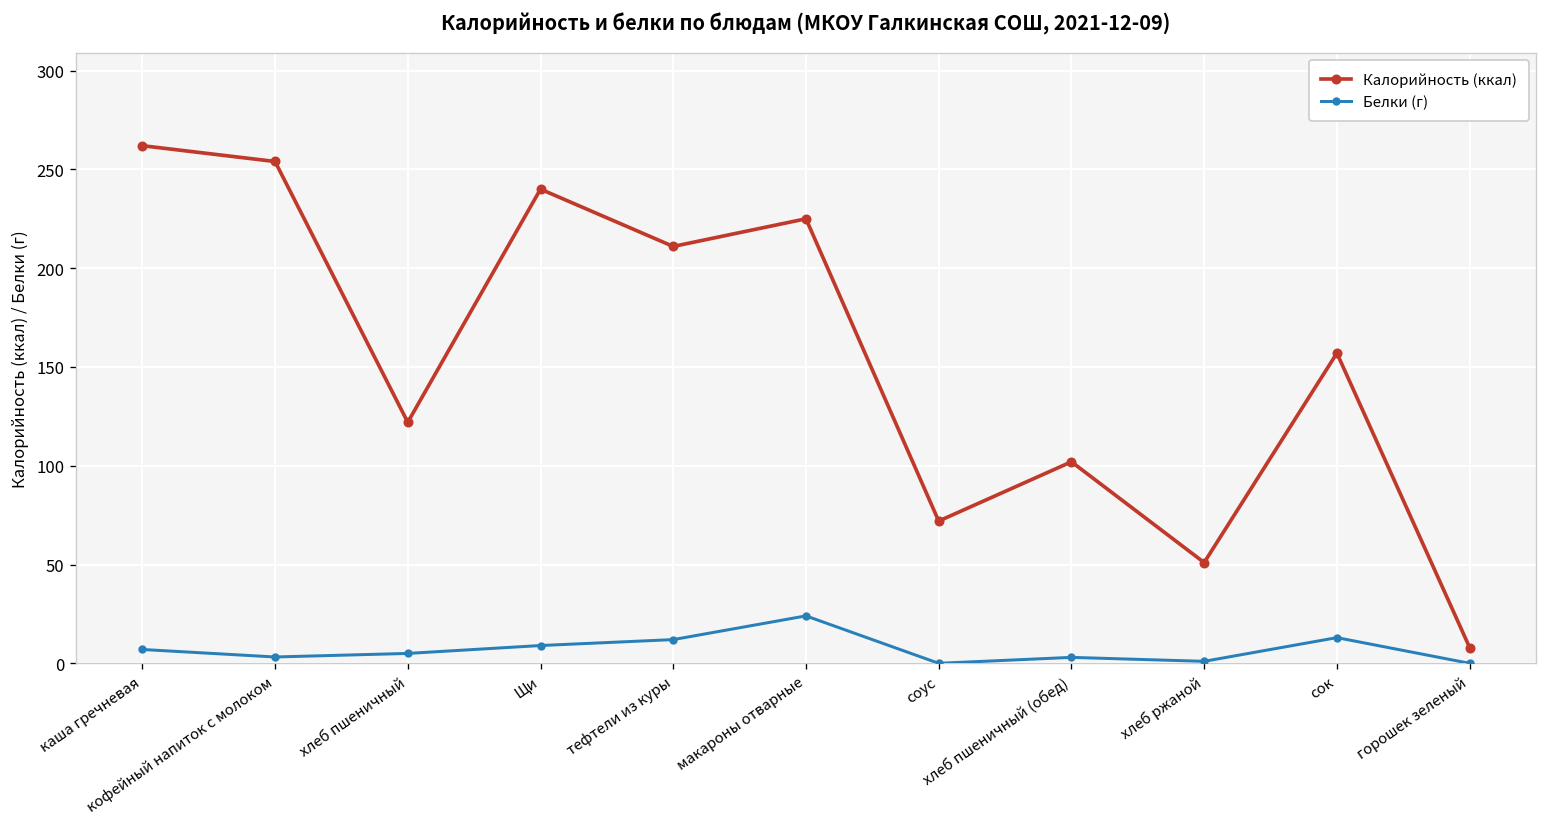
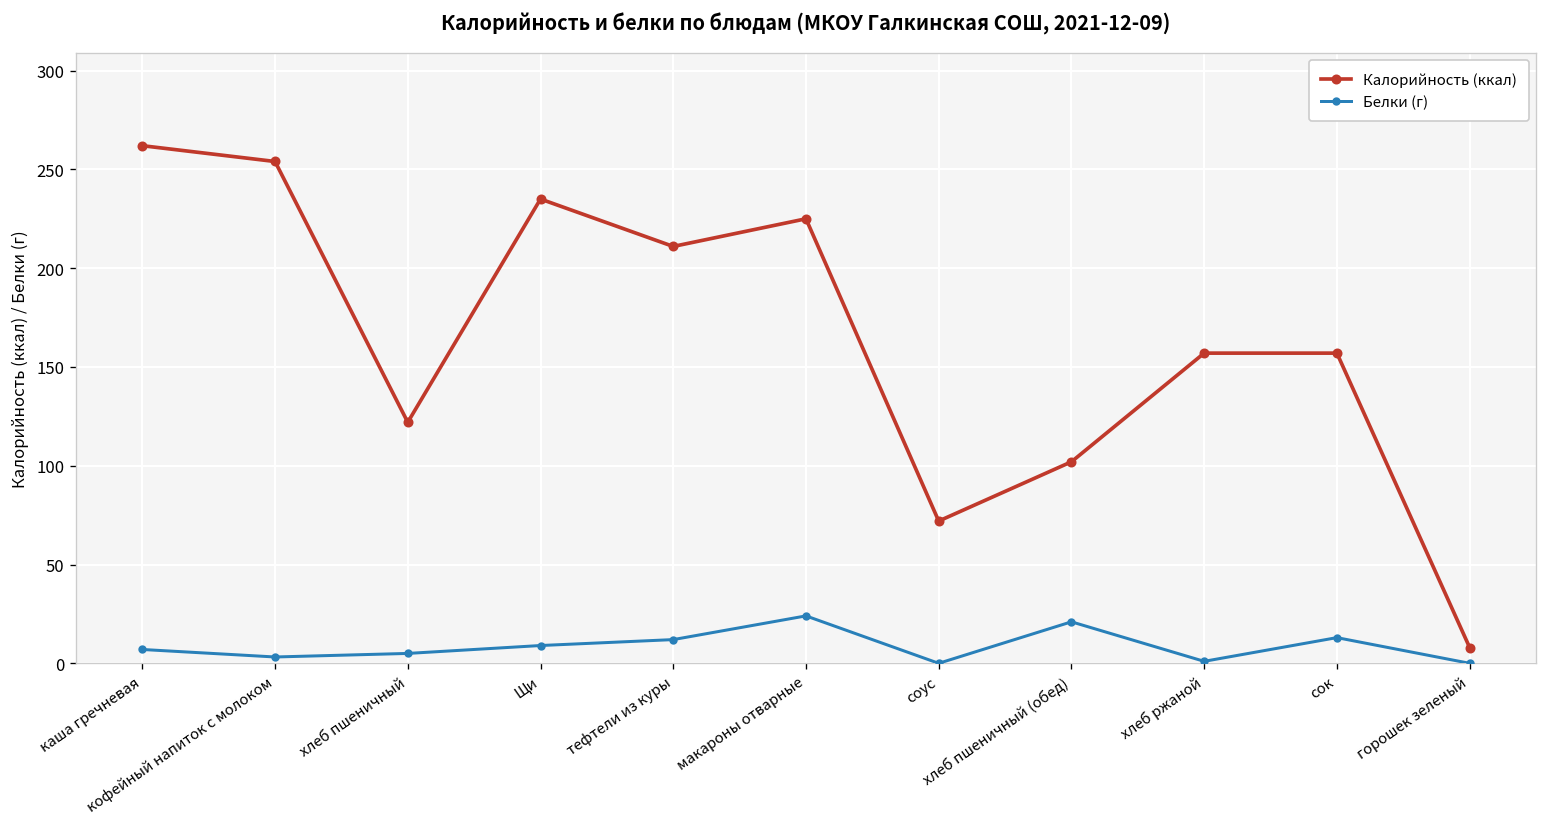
  {
    "Калорийность (ккал)": {
      "каша гречневая": 262,
      "кофейный напиток с молоком": 254,
      "хлеб пшеничный": 122,
-     "Щи": 240,
+     "Щи": 235,
      "тефтели из куры": 211,
      "макароны отварные": 225,
      "соус": 72,
      "хлеб пшеничный (обед)": 102,
-     "хлеб ржаной": 51,
+     "хлеб ржаной": 157,
      "сок": 157,
      "горошек зеленый": 8
    },
    "Белки (г)": {
      "каша гречневая": 7,
      "кофейный напиток с молоком": 3,
      "хлеб пшеничный": 5,
      "Щи": 9,
      "тефтели из куры": 12,
      "макароны отварные": 24,
      "соус": 0,
-     "хлеб пшеничный (обед)": 3,
+     "хлеб пшеничный (обед)": 21,
      "хлеб ржаной": 1,
      "сок": 13,
      "горошек зеленый": 0
    }
  }
